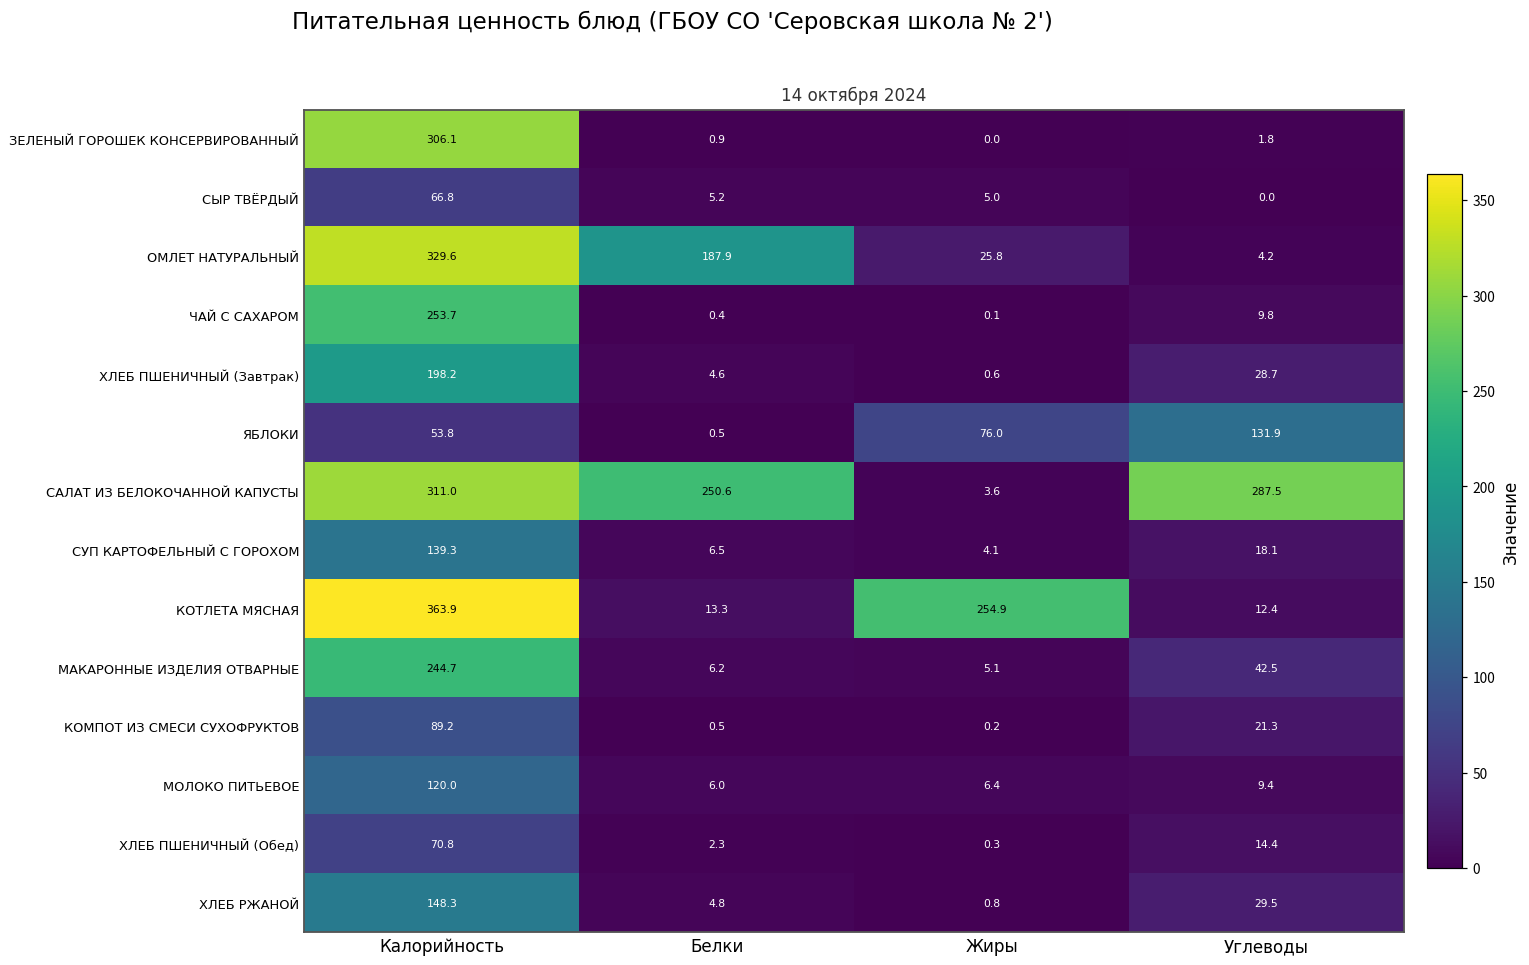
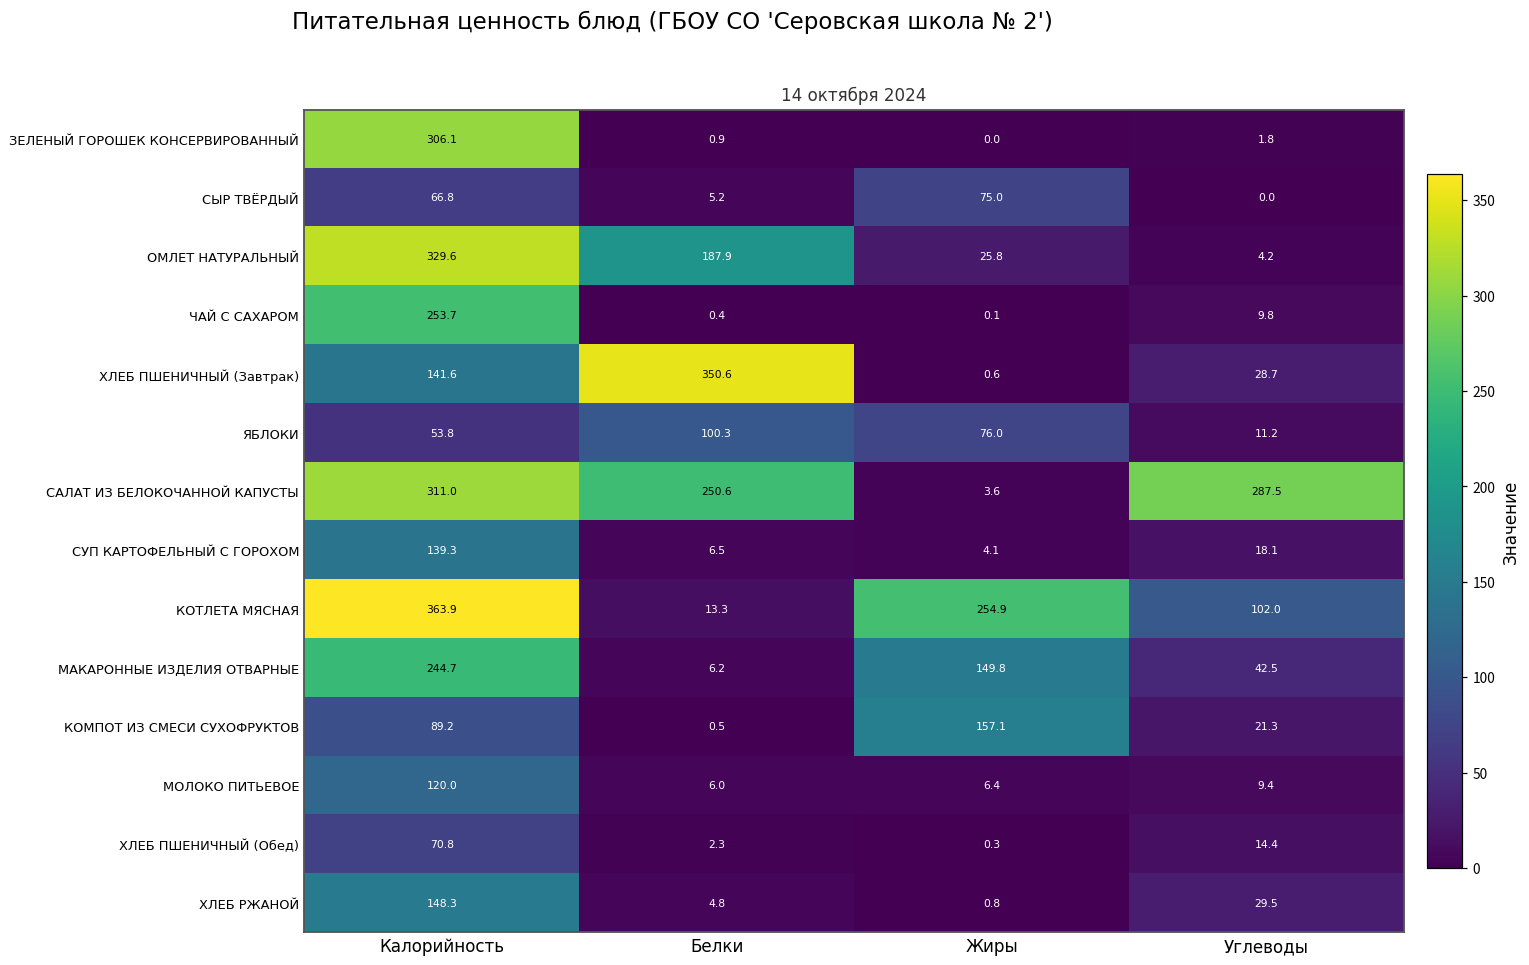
  {
    "ЗЕЛЕНЫЙ ГОРОШЕК КОНСЕРВИРОВАННЫЙ": {
      "Калорийность": 306.1,
      "Белки": 0.9,
      "Жиры": 0.0,
      "Углеводы": 1.8
    },
    "СЫР ТВЁРДЫЙ": {
      "Калорийность": 66.8,
      "Белки": 5.2,
-     "Жиры": 5.0,
+     "Жиры": 75.0,
      "Углеводы": 0.0
    },
    "ОМЛЕТ НАТУРАЛЬНЫЙ": {
      "Калорийность": 329.6,
      "Белки": 187.9,
      "Жиры": 25.8,
      "Углеводы": 4.2
    },
    "ЧАЙ С САХАРОМ": {
      "Калорийность": 253.7,
      "Белки": 0.4,
      "Жиры": 0.1,
      "Углеводы": 9.8
    },
    "ХЛЕБ ПШЕНИЧНЫЙ (Завтрак)": {
-     "Калорийность": 198.2,
-     "Белки": 4.6,
+     "Калорийность": 141.6,
+     "Белки": 350.6,
      "Жиры": 0.6,
      "Углеводы": 28.7
    },
    "ЯБЛОКИ": {
      "Калорийность": 53.8,
-     "Белки": 0.5,
+     "Белки": 100.3,
      "Жиры": 76.0,
-     "Углеводы": 131.9
+     "Углеводы": 11.2
    },
    "САЛАТ ИЗ БЕЛОКОЧАННОЙ КАПУСТЫ": {
      "Калорийность": 311.0,
      "Белки": 250.6,
      "Жиры": 3.6,
      "Углеводы": 287.5
    },
    "СУП КАРТОФЕЛЬНЫЙ С ГОРОХОМ": {
      "Калорийность": 139.3,
      "Белки": 6.5,
      "Жиры": 4.1,
      "Углеводы": 18.1
    },
    "КОТЛЕТА МЯСНАЯ": {
      "Калорийность": 363.9,
      "Белки": 13.3,
      "Жиры": 254.9,
-     "Углеводы": 12.4
+     "Углеводы": 102.0
    },
    "МАКАРОННЫЕ ИЗДЕЛИЯ ОТВАРНЫЕ": {
      "Калорийность": 244.7,
      "Белки": 6.2,
-     "Жиры": 5.1,
+     "Жиры": 149.8,
      "Углеводы": 42.5
    },
    "КОМПОТ ИЗ СМЕСИ СУХОФРУКТОВ": {
      "Калорийность": 89.2,
      "Белки": 0.5,
-     "Жиры": 0.2,
+     "Жиры": 157.1,
      "Углеводы": 21.3
    },
    "МОЛОКО ПИТЬЕВОЕ": {
      "Калорийность": 120.0,
      "Белки": 6.0,
      "Жиры": 6.4,
      "Углеводы": 9.4
    },
    "ХЛЕБ ПШЕНИЧНЫЙ (Обед)": {
      "Калорийность": 70.8,
      "Белки": 2.3,
      "Жиры": 0.3,
      "Углеводы": 14.4
    },
    "ХЛЕБ РЖАНОЙ": {
      "Калорийность": 148.3,
      "Белки": 4.8,
      "Жиры": 0.8,
      "Углеводы": 29.5
    }
  }
